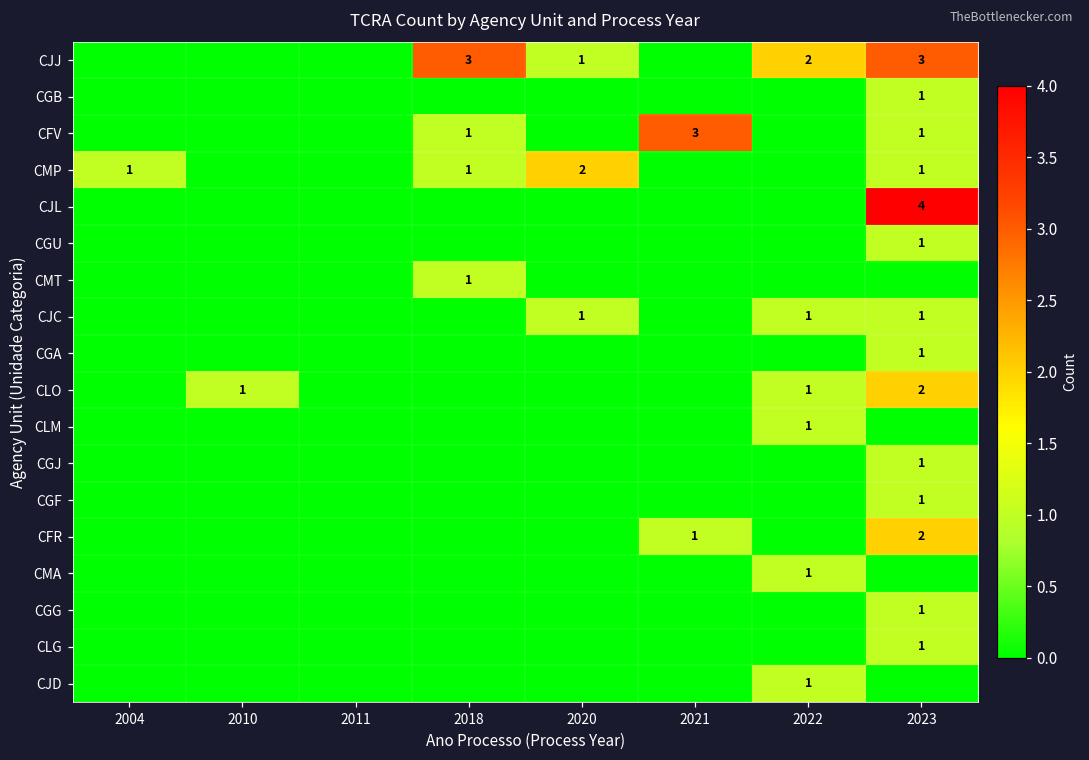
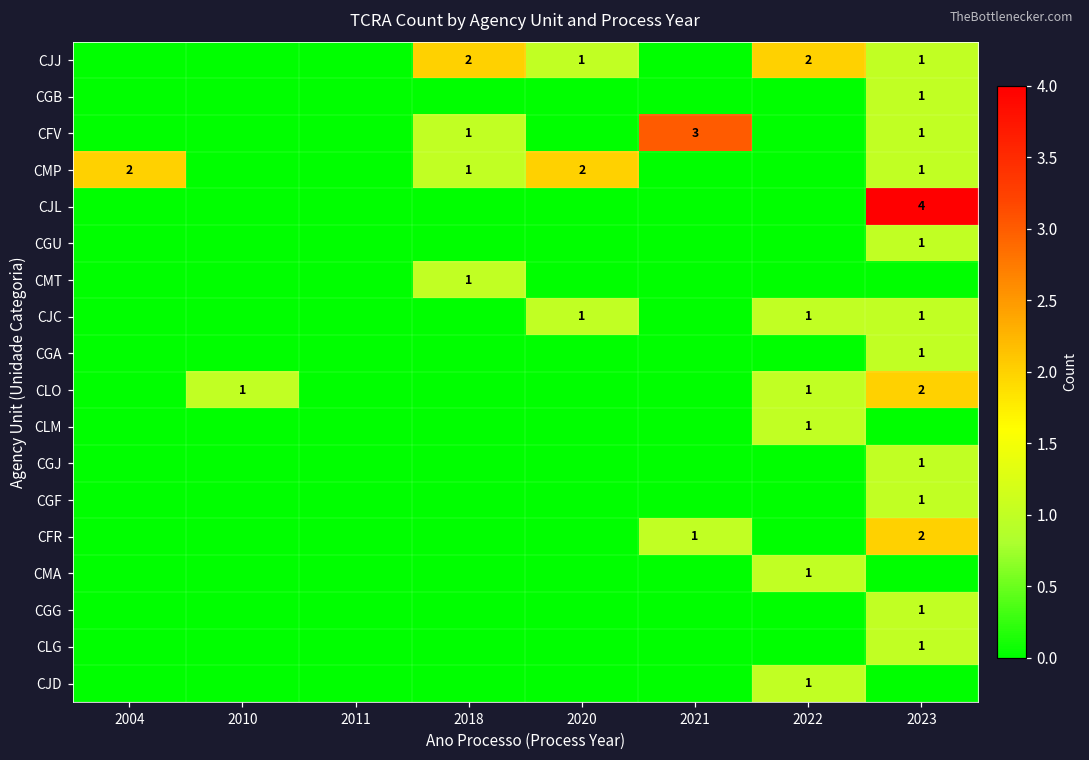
  {
    "CJJ": {
-     "2018": 3,
+     "2018": 2,
      "2020": 1,
      "2022": 2,
-     "2023": 3
+     "2023": 1
    },
    "CGB": {
      "2023": 1
    },
    "CFV": {
      "2018": 1,
      "2021": 3,
      "2023": 1
    },
    "CMP": {
-     "2004": 1,
+     "2004": 2,
      "2018": 1,
      "2020": 2,
      "2023": 1
    },
    "CJL": {
      "2023": 4
    },
    "CGU": {
      "2023": 1
    },
    "CMT": {
      "2018": 1
    },
    "CJC": {
      "2020": 1,
      "2022": 1,
      "2023": 1
    },
    "CGA": {
      "2023": 1
    },
    "CLO": {
      "2010": 1,
      "2022": 1,
      "2023": 2
    },
    "CLM": {
      "2022": 1
    },
    "CGJ": {
      "2023": 1
    },
    "CGF": {
      "2023": 1
    },
    "CFR": {
      "2021": 1,
      "2023": 2
    },
    "CMA": {
      "2022": 1
    },
    "CGG": {
      "2023": 1
    },
    "CLG": {
      "2023": 1
    },
    "CJD": {
      "2022": 1
    }
  }
